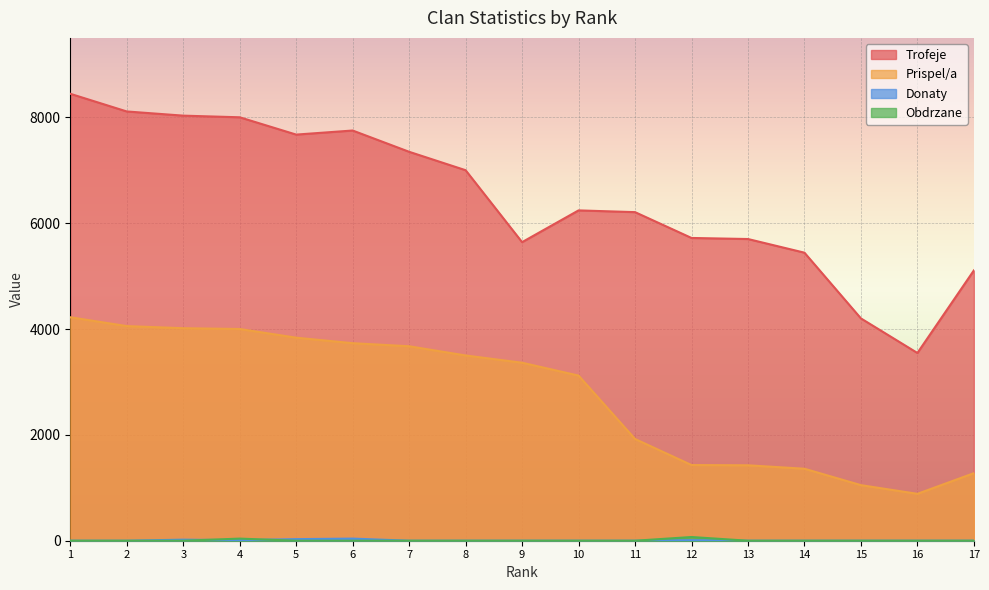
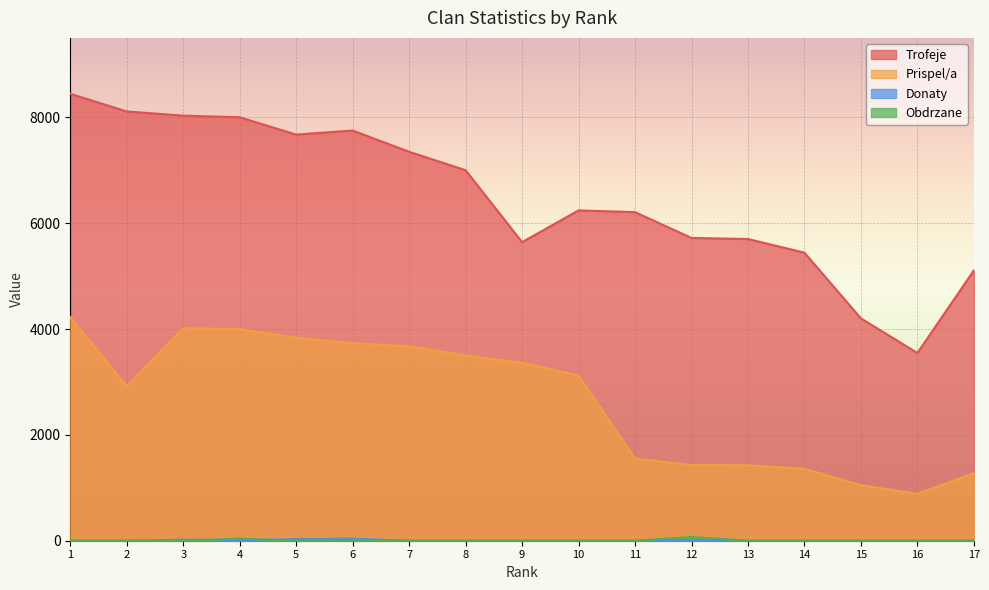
  {
    "Trofeje": {
      "1": 8400,
      "2": 8100,
      "3": 8000,
      "4": 8000,
      "5": 7700,
      "6": 7800,
      "7": 7300,
      "8": 7000,
      "9": 5600,
      "10": 6200,
      "11": 6200,
      "12": 5700,
      "13": 5700,
      "14": 5400,
      "15": 4200,
      "16": 3500,
      "17": 5100
    },
    "Prispel/a": {
      "1": 4200,
-     "2": 4100,
+     "2": 2900,
      "3": 4000,
      "4": 4000,
      "5": 3800,
      "6": 3700,
      "7": 3700,
      "8": 3500,
      "9": 3400,
      "10": 3100,
-     "11": 1900,
+     "11": 1600,
      "12": 1400,
      "13": 1400,
      "14": 1400,
      "15": 1100,
      "16": 900,
      "17": 1300
    },
    "Donaty": {
      "12": 0
    },
    "Obdrzane": {
      "12": 100
    }
  }
